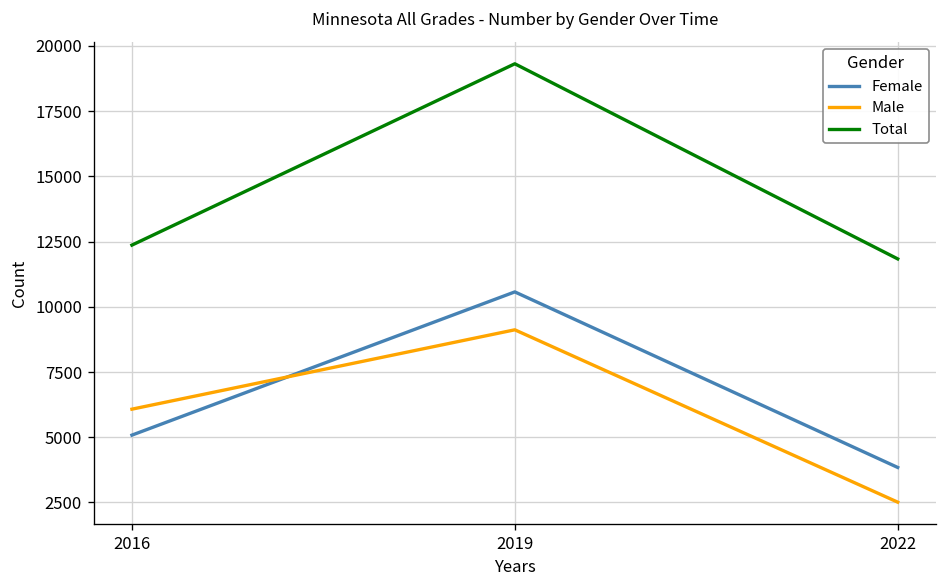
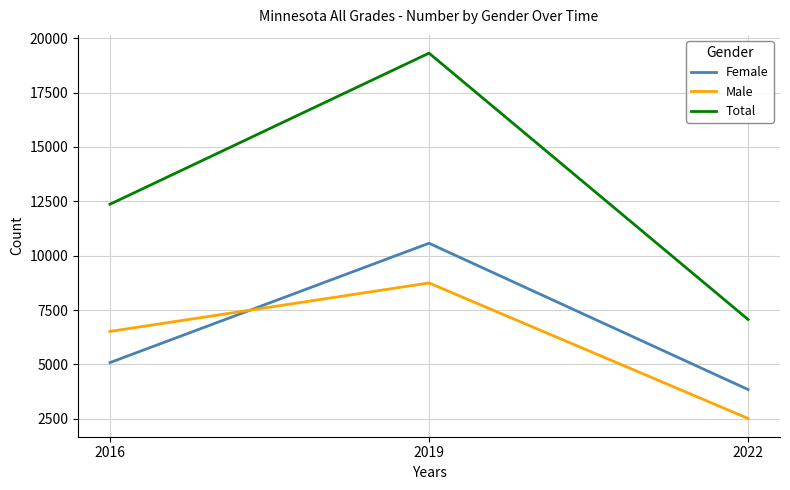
  {
    "Female": {
      "2016": 5100,
      "2019": 10600,
      "2022": 3800
    },
    "Male": {
-     "2016": 6100,
-     "2019": 9100,
+     "2016": 6500,
+     "2019": 8700,
      "2022": 2500
    },
    "Total": {
      "2016": 12400,
      "2019": 19300,
-     "2022": 11800
+     "2022": 7100
    }
  }
